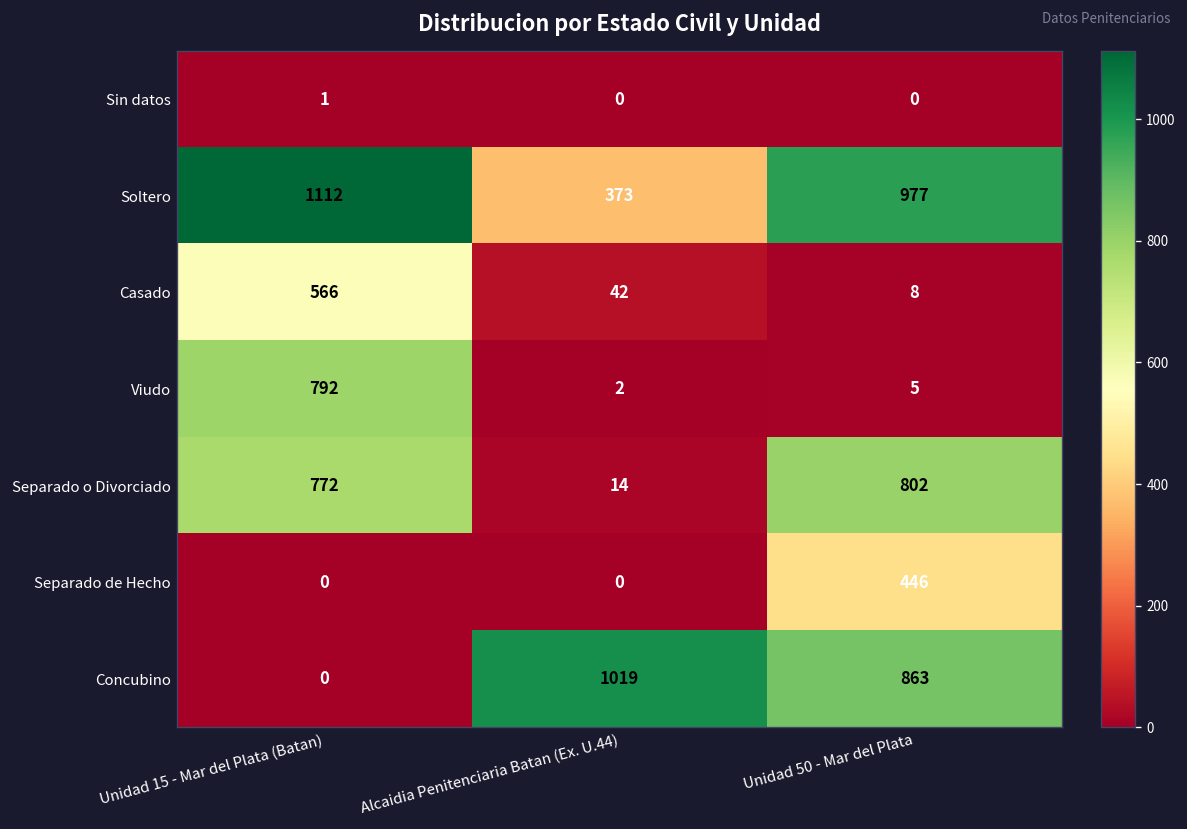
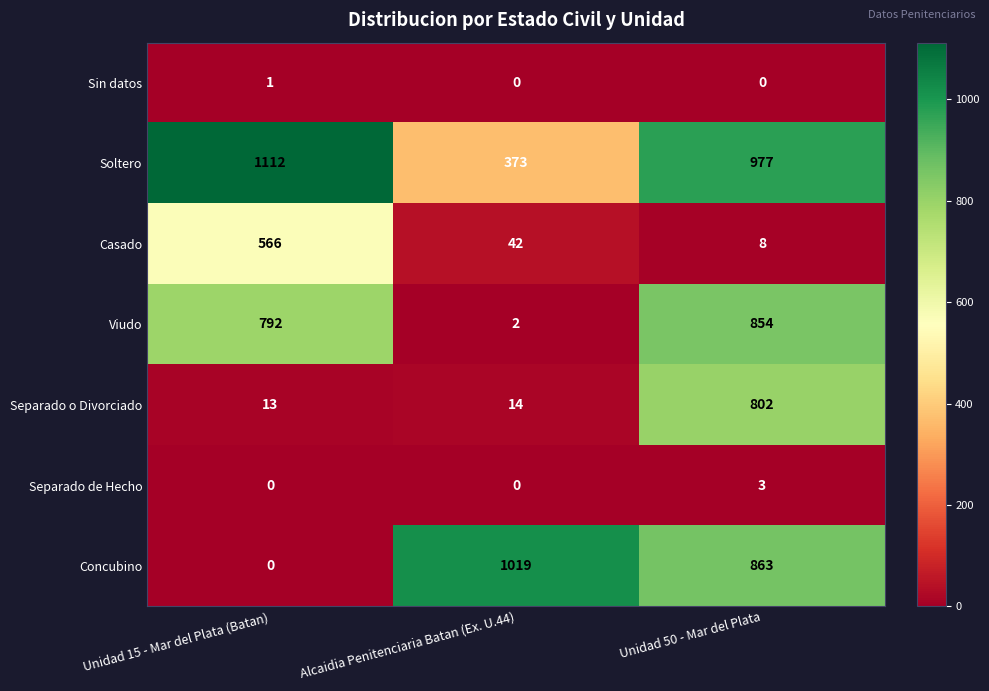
  {
    "Sin datos": {
      "Unidad 15 - Mar del Plata (Batan)": 1,
      "Alcaidia Penitenciaria Batan (Ex. U.44)": 0,
      "Unidad 50 - Mar del Plata": 0
    },
    "Soltero": {
      "Unidad 15 - Mar del Plata (Batan)": 1112,
      "Alcaidia Penitenciaria Batan (Ex. U.44)": 373,
      "Unidad 50 - Mar del Plata": 977
    },
    "Casado": {
      "Unidad 15 - Mar del Plata (Batan)": 566,
      "Alcaidia Penitenciaria Batan (Ex. U.44)": 42,
      "Unidad 50 - Mar del Plata": 8
    },
    "Viudo": {
      "Unidad 15 - Mar del Plata (Batan)": 792,
      "Alcaidia Penitenciaria Batan (Ex. U.44)": 2,
-     "Unidad 50 - Mar del Plata": 5
+     "Unidad 50 - Mar del Plata": 854
    },
    "Separado o Divorciado": {
-     "Unidad 15 - Mar del Plata (Batan)": 772,
+     "Unidad 15 - Mar del Plata (Batan)": 13,
      "Alcaidia Penitenciaria Batan (Ex. U.44)": 14,
      "Unidad 50 - Mar del Plata": 802
    },
    "Separado de Hecho": {
      "Unidad 15 - Mar del Plata (Batan)": 0,
      "Alcaidia Penitenciaria Batan (Ex. U.44)": 0,
-     "Unidad 50 - Mar del Plata": 446
+     "Unidad 50 - Mar del Plata": 3
    },
    "Concubino": {
      "Unidad 15 - Mar del Plata (Batan)": 0,
      "Alcaidia Penitenciaria Batan (Ex. U.44)": 1019,
      "Unidad 50 - Mar del Plata": 863
    }
  }
